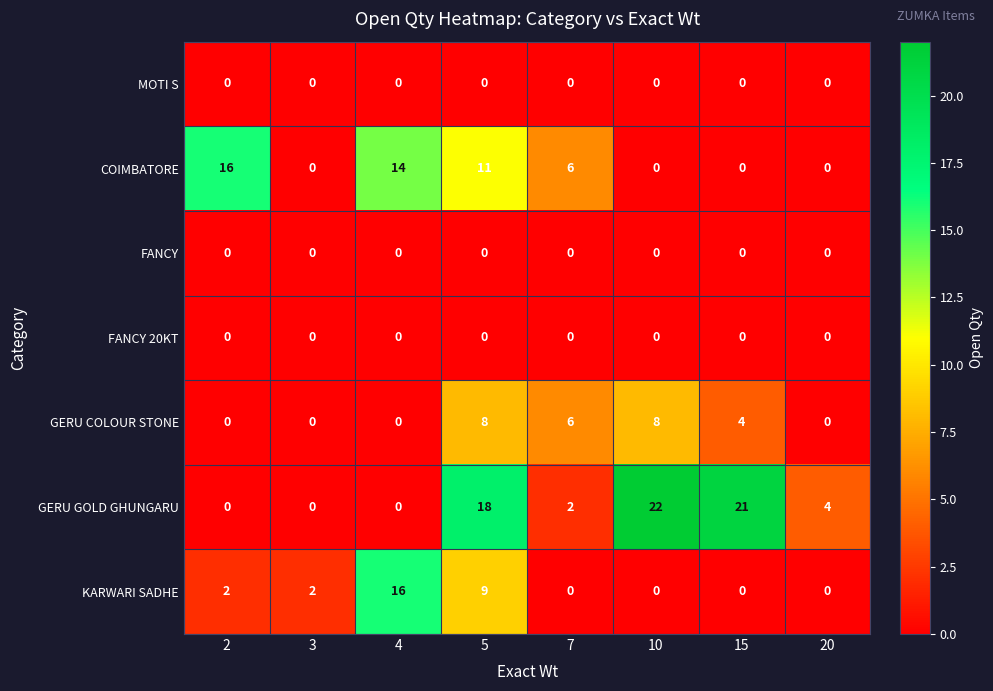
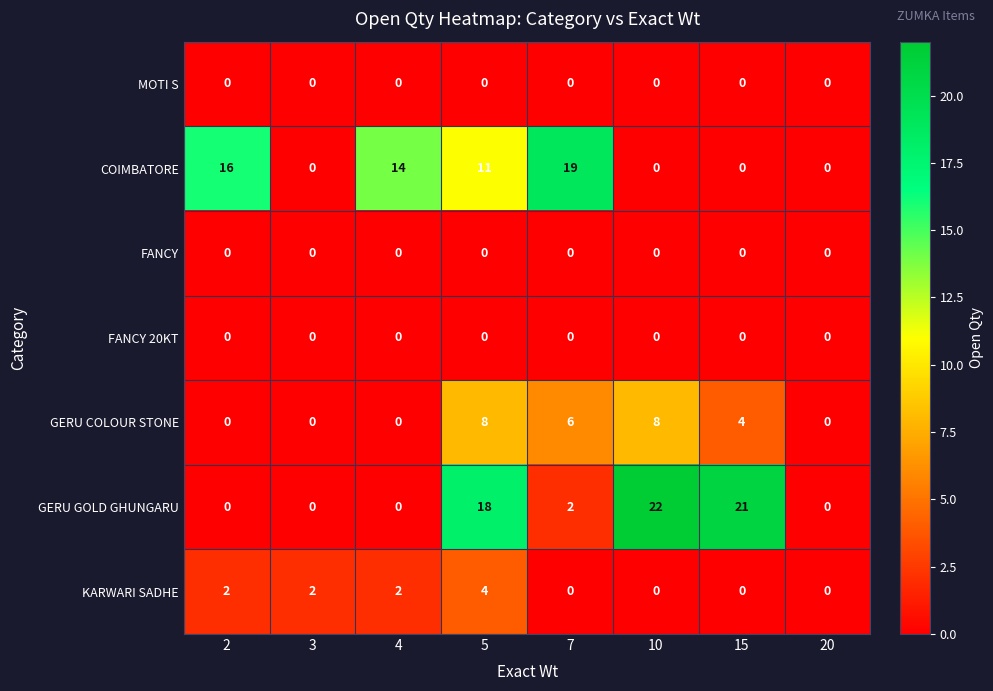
  {
    "MOTI S": {
      "2": 0,
      "3": 0,
      "4": 0,
      "5": 0,
      "7": 0,
      "10": 0,
      "15": 0,
      "20": 0
    },
    "COIMBATORE": {
      "2": 16,
      "3": 0,
      "4": 14,
      "5": 11,
-     "7": 6,
+     "7": 19,
      "10": 0,
      "15": 0,
      "20": 0
    },
    "FANCY": {
      "2": 0,
      "3": 0,
      "4": 0,
      "5": 0,
      "7": 0,
      "10": 0,
      "15": 0,
      "20": 0
    },
    "FANCY 20KT": {
      "2": 0,
      "3": 0,
      "4": 0,
      "5": 0,
      "7": 0,
      "10": 0,
      "15": 0,
      "20": 0
    },
    "GERU COLOUR STONE": {
      "2": 0,
      "3": 0,
      "4": 0,
      "5": 8,
      "7": 6,
      "10": 8,
      "15": 4,
      "20": 0
    },
    "GERU GOLD GHUNGARU": {
      "2": 0,
      "3": 0,
      "4": 0,
      "5": 18,
      "7": 2,
      "10": 22,
      "15": 21,
-     "20": 4
+     "20": 0
    },
    "KARWARI SADHE": {
      "2": 2,
      "3": 2,
-     "4": 16,
-     "5": 9,
+     "4": 2,
+     "5": 4,
      "7": 0,
      "10": 0,
      "15": 0,
      "20": 0
    }
  }
